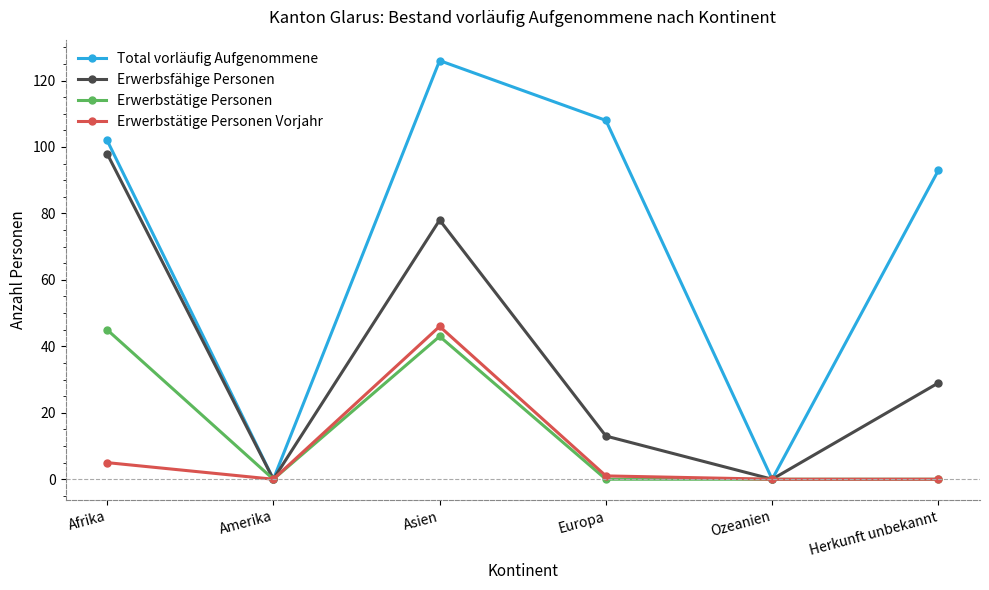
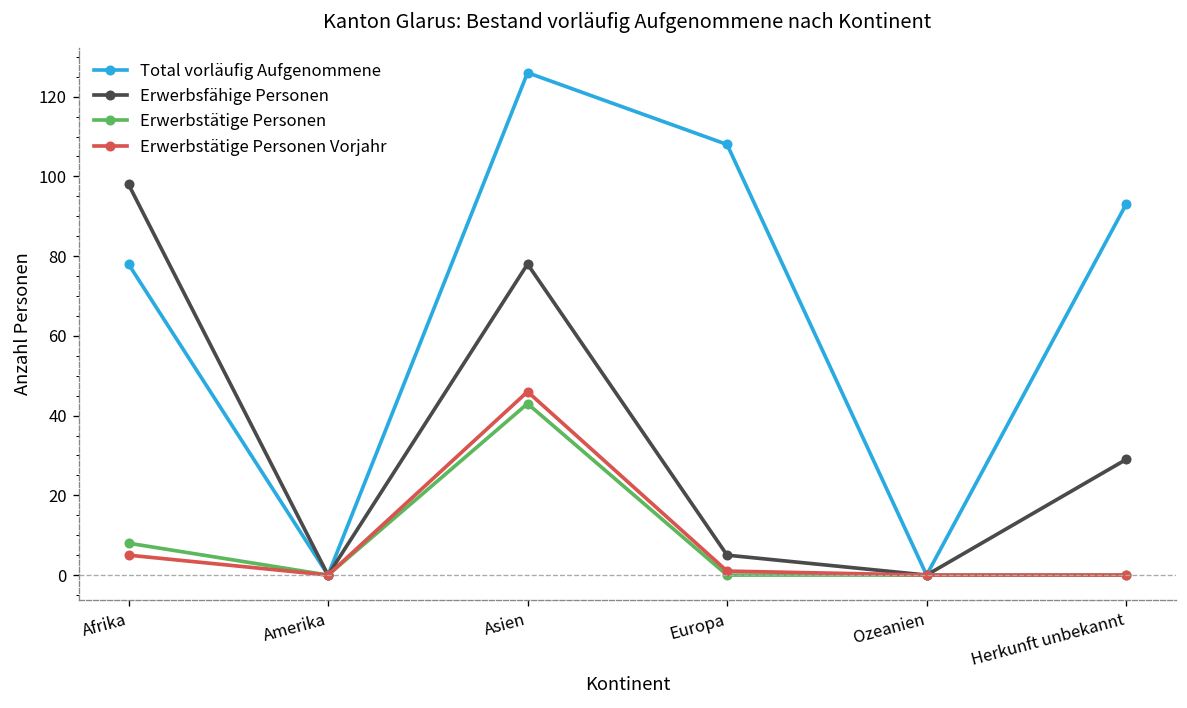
  {
    "Total vorläufig Aufgenommene": {
-     "Afrika": 102,
+     "Afrika": 78,
      "Asien": 126,
      "Europa": 108,
      "Herkunft unbekannt": 93
    },
    "Erwerbsfähige Personen": {
      "Afrika": 98,
      "Asien": 78,
-     "Europa": 13,
+     "Europa": 5,
      "Herkunft unbekannt": 29
    },
    "Erwerbstätige Personen": {
-     "Afrika": 45,
+     "Afrika": 8,
      "Asien": 43,
      "Europa": 0
    },
    "Erwerbstätige Personen Vorjahr": {
      "Afrika": 5,
      "Asien": 46,
      "Europa": 1
    }
  }
